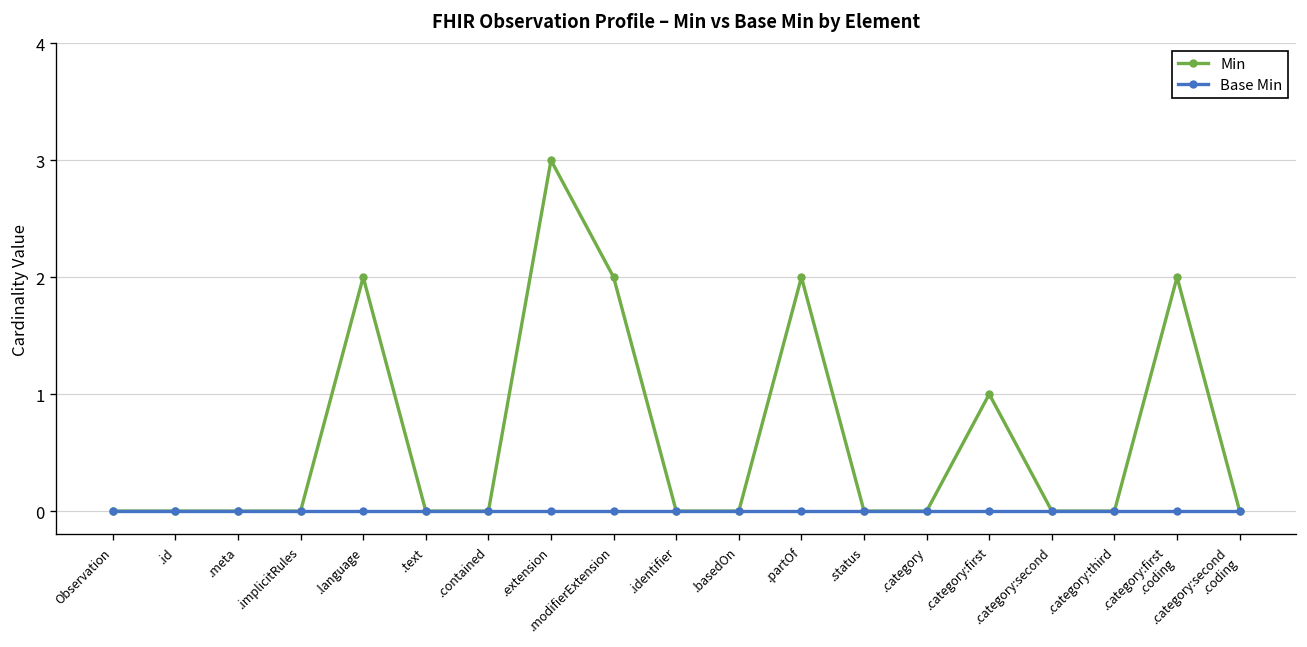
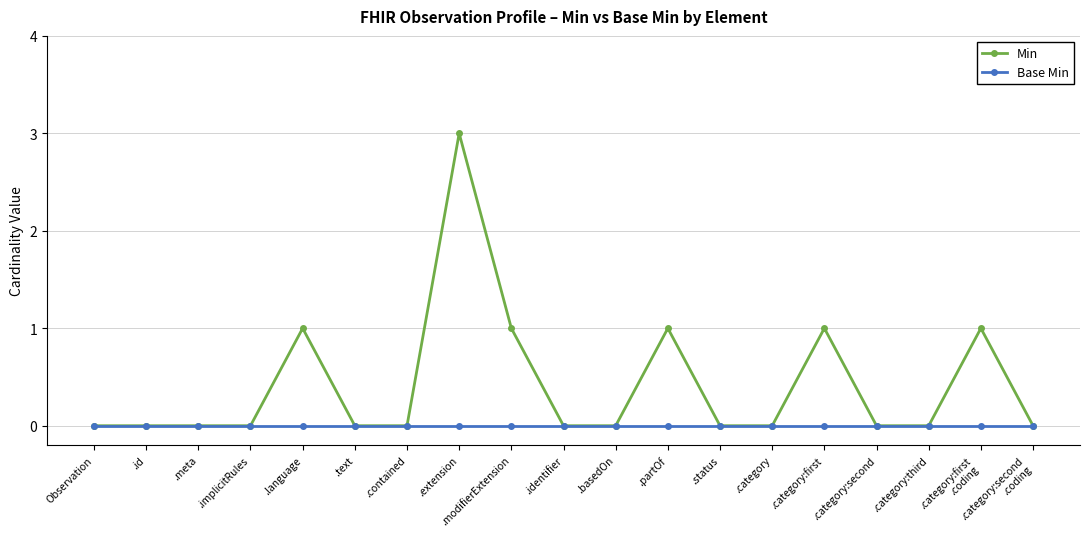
  {
    "Min": {
-     ".language": 2,
+     ".language": 1,
      ".extension": 3,
-     ".modifierExtension": 2,
-     ".partOf": 2,
+     ".modifierExtension": 1,
+     ".partOf": 1,
      ".category:first": 1,
-     ".category:first .coding": 2
+     ".category:first .coding": 1
    },
    "Base Min": {
      ".language": 0,
      ".extension": 0,
      ".modifierExtension": 0,
      ".partOf": 0,
      ".category:first": 0,
      ".category:first .coding": 0
    }
  }
